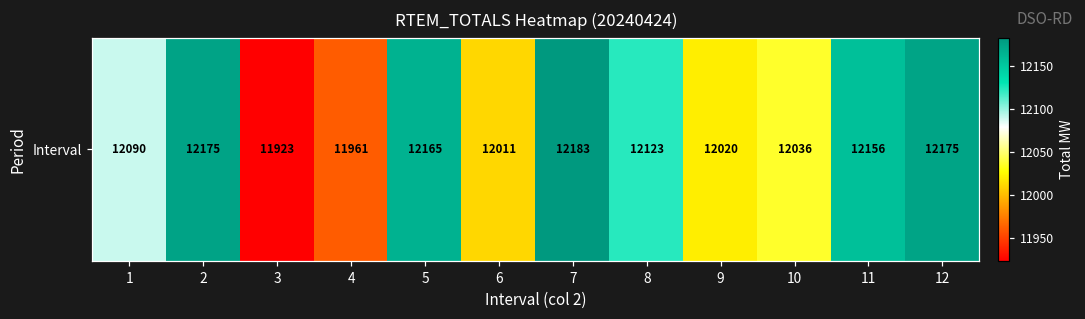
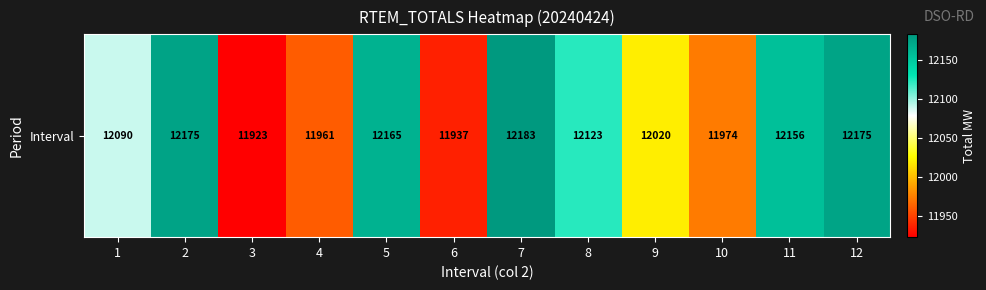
  {
    "Interval": {
      "1": 12090,
      "2": 12175,
      "3": 11923,
      "4": 11961,
      "5": 12165,
-     "6": 12011,
+     "6": 11937,
      "7": 12183,
      "8": 12123,
      "9": 12020,
-     "10": 12036,
+     "10": 11974,
      "11": 12156,
      "12": 12175
    }
  }
